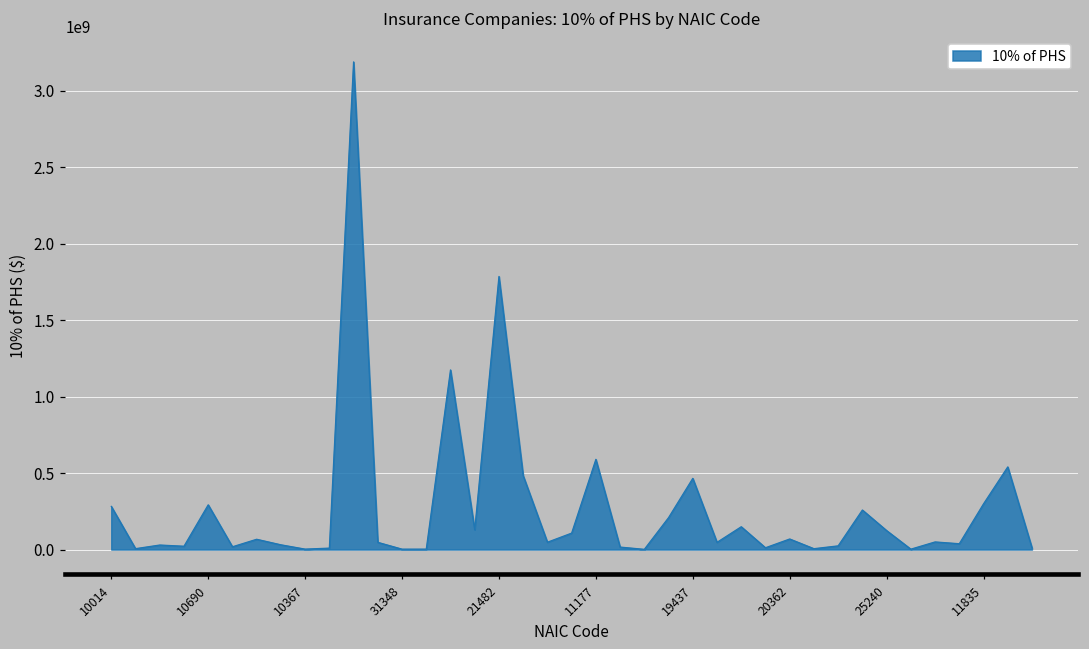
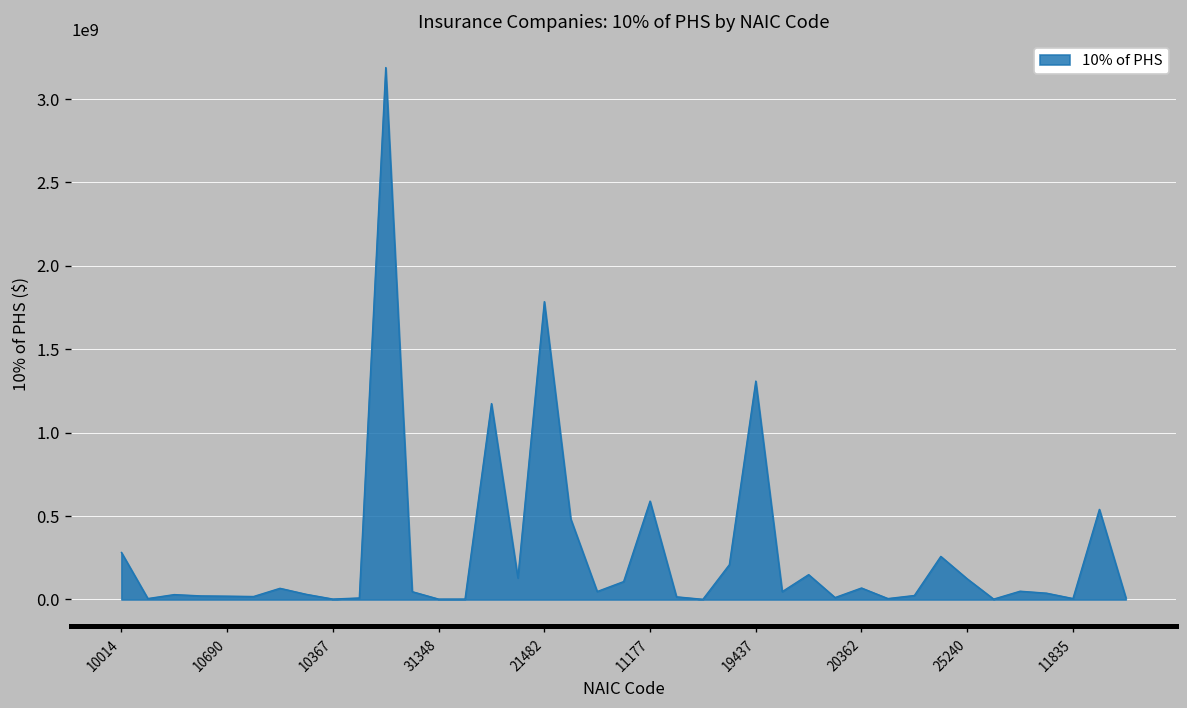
  {
    "10014": 280000000,
-   "10690": 290000000,
+   "10690": 20000000,
    "10367": 0,
    "31348": 0,
    "21482": 1790000000,
    "11177": 590000000,
-   "19437": 470000000,
+   "19437": 1310000000,
    "20362": 70000000,
    "25240": 120000000,
-   "11835": 300000000
+   "11835": 10000000
  }
